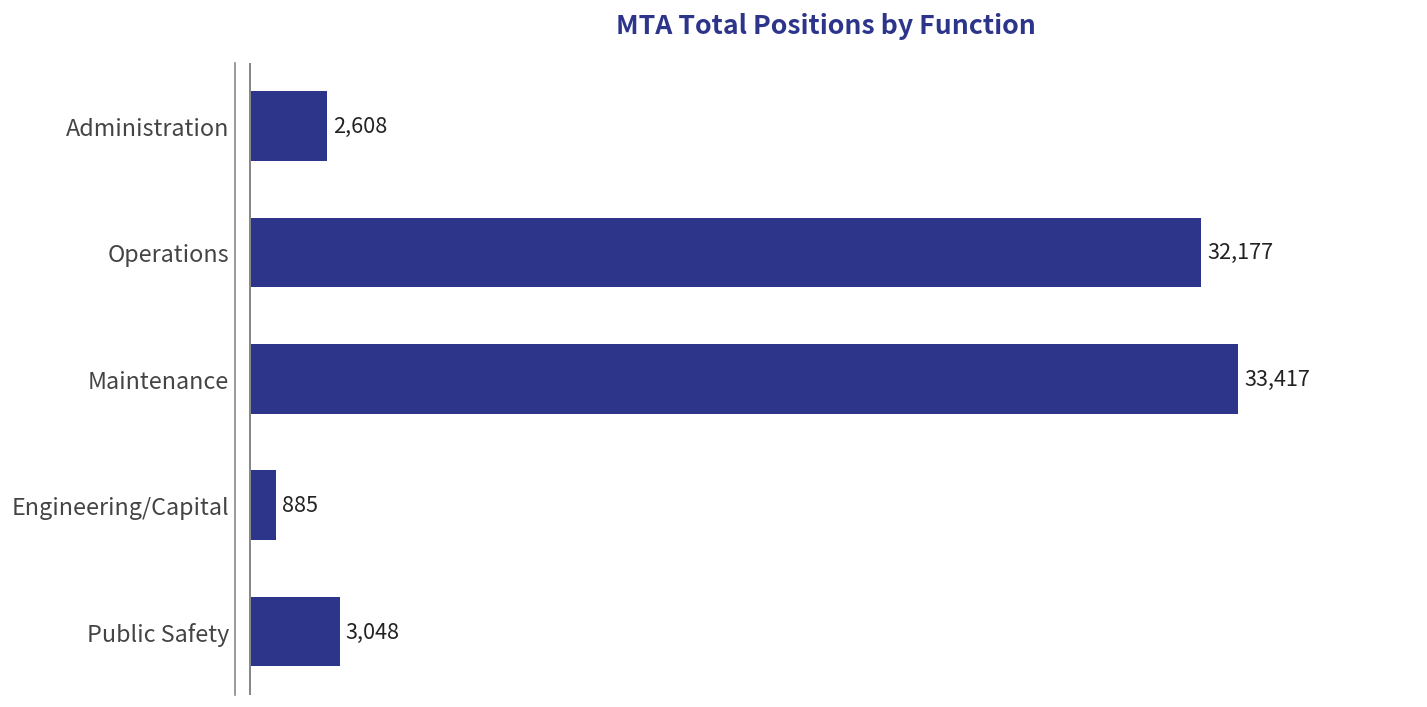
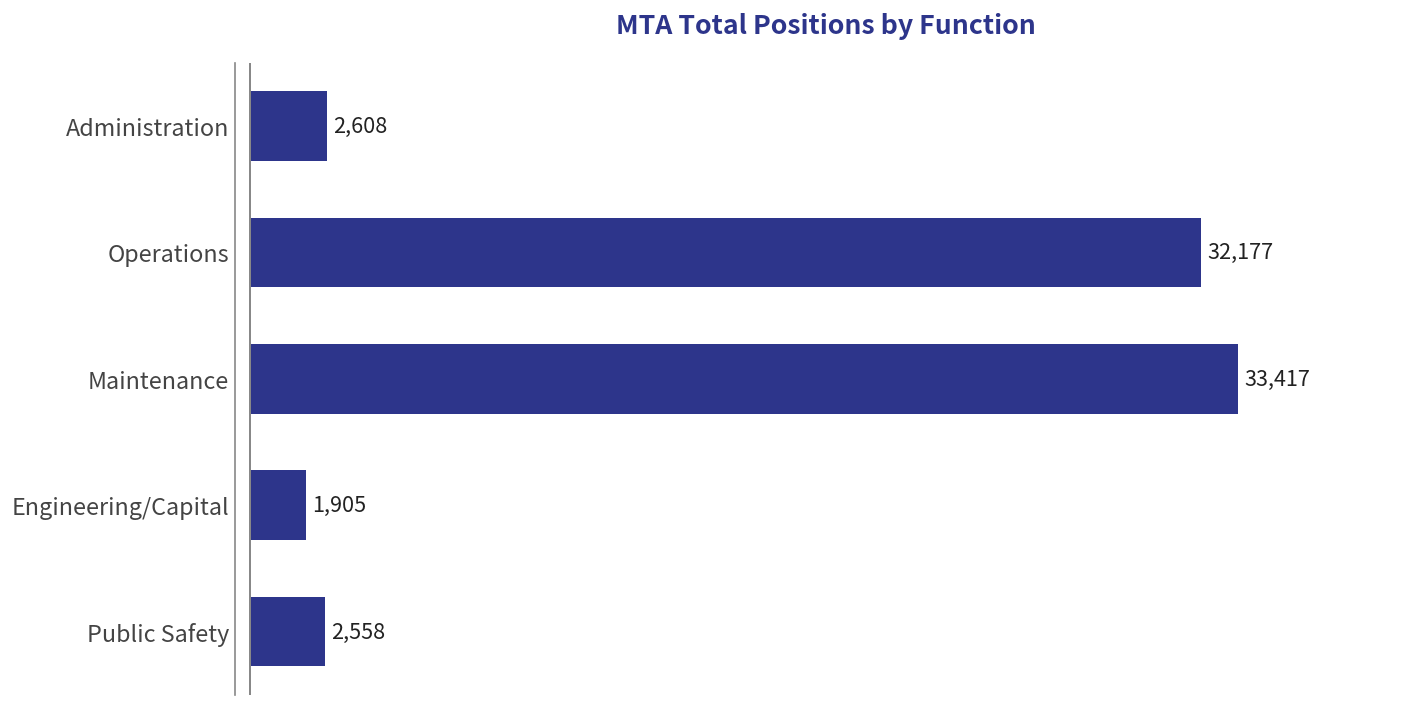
  {
    "Administration": "2,608",
    "Operations": "32,177",
    "Maintenance": "33,417",
-   "Engineering/Capital": "885",
-   "Public Safety": "3,048"
+   "Engineering/Capital": "1,905",
+   "Public Safety": "2,558"
  }
